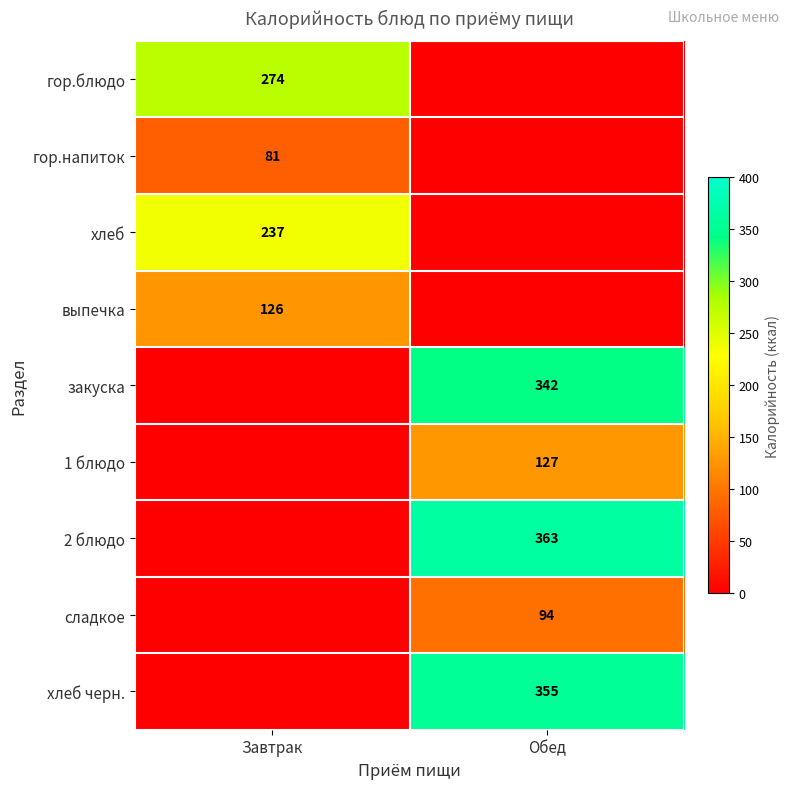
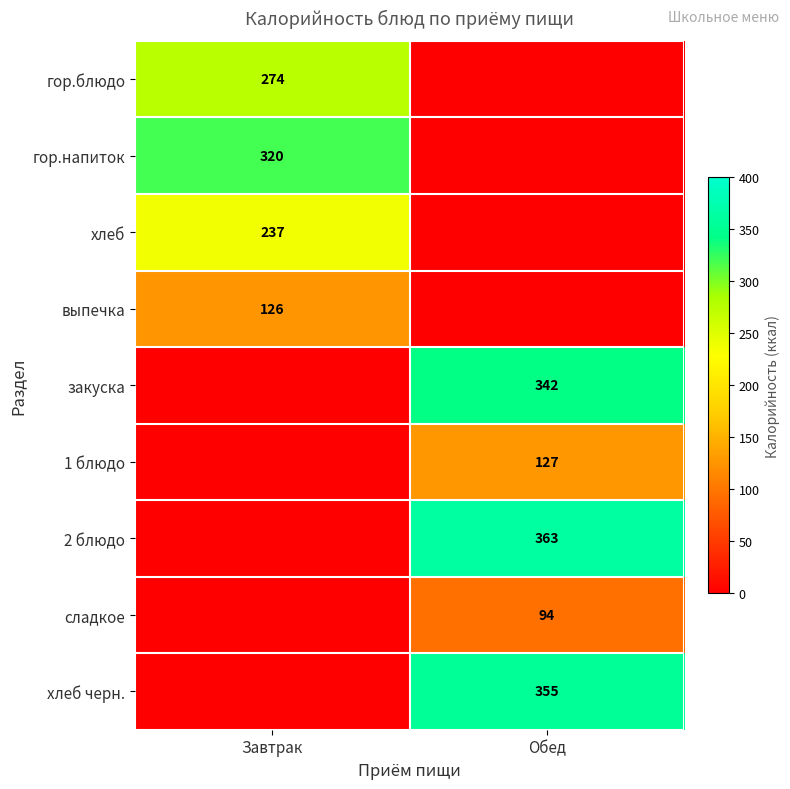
  {
    "гор.блюдо": {
      "Завтрак": 274
    },
    "гор.напиток": {
-     "Завтрак": 81
+     "Завтрак": 320
    },
    "хлеб": {
      "Завтрак": 237
    },
    "выпечка": {
      "Завтрак": 126
    },
    "закуска": {
      "Обед": 342
    },
    "1 блюдо": {
      "Обед": 127
    },
    "2 блюдо": {
      "Обед": 363
    },
    "сладкое": {
      "Обед": 94
    },
    "хлеб черн.": {
      "Обед": 355
    }
  }
